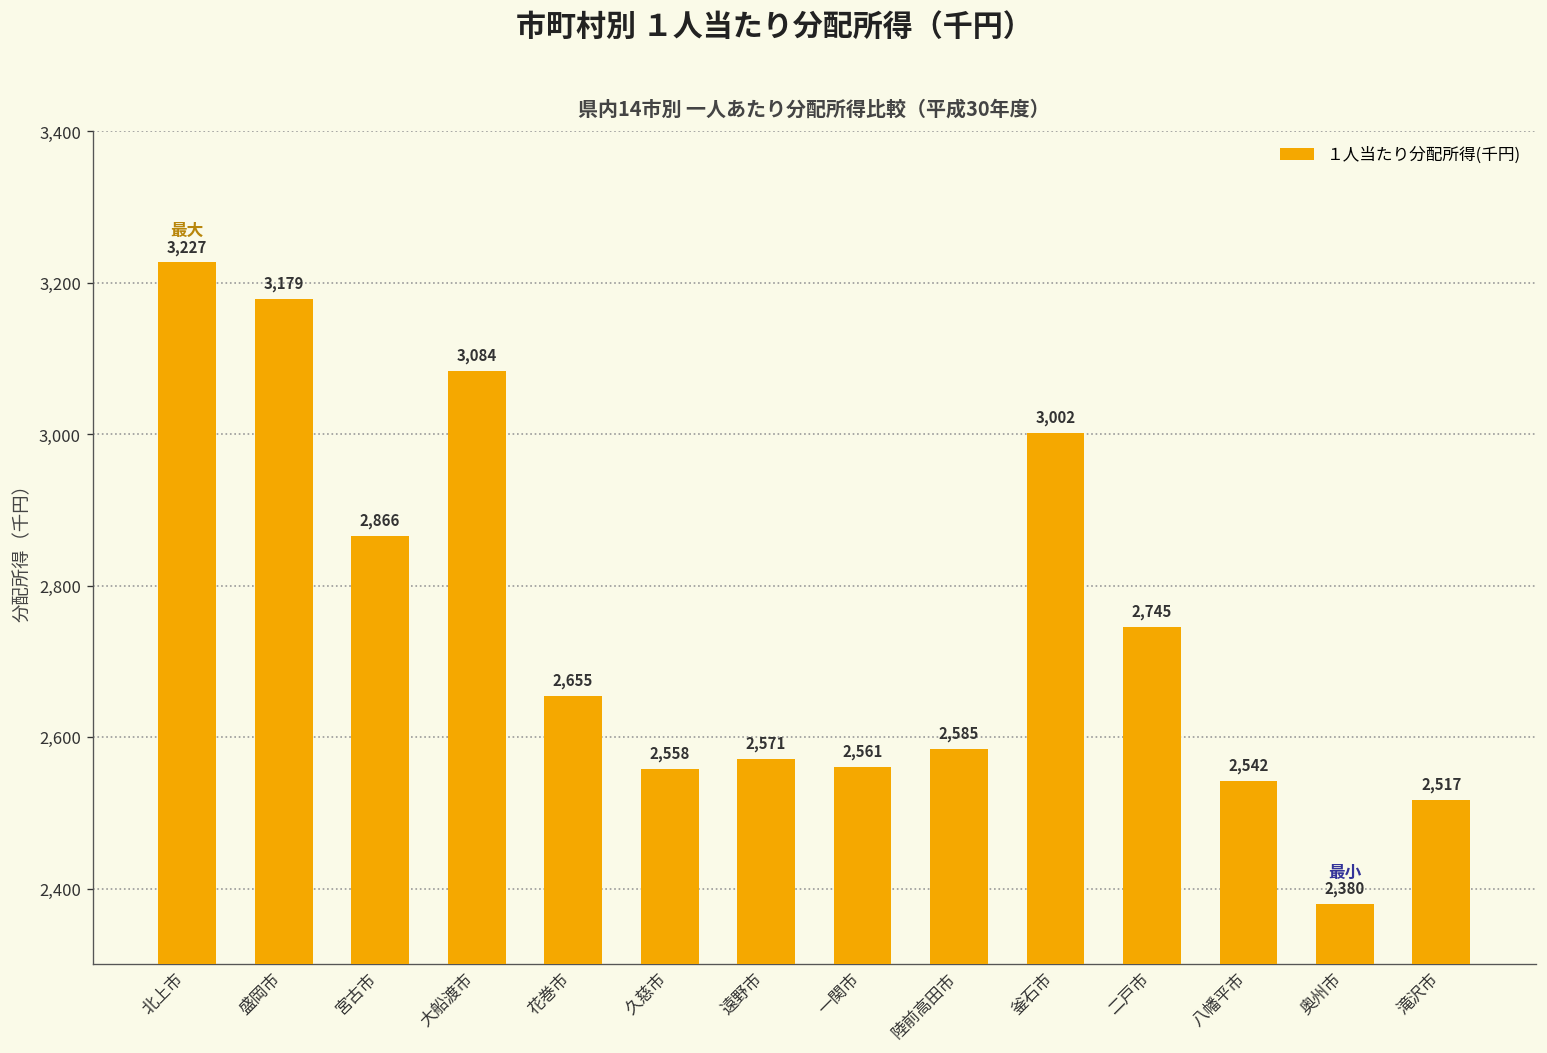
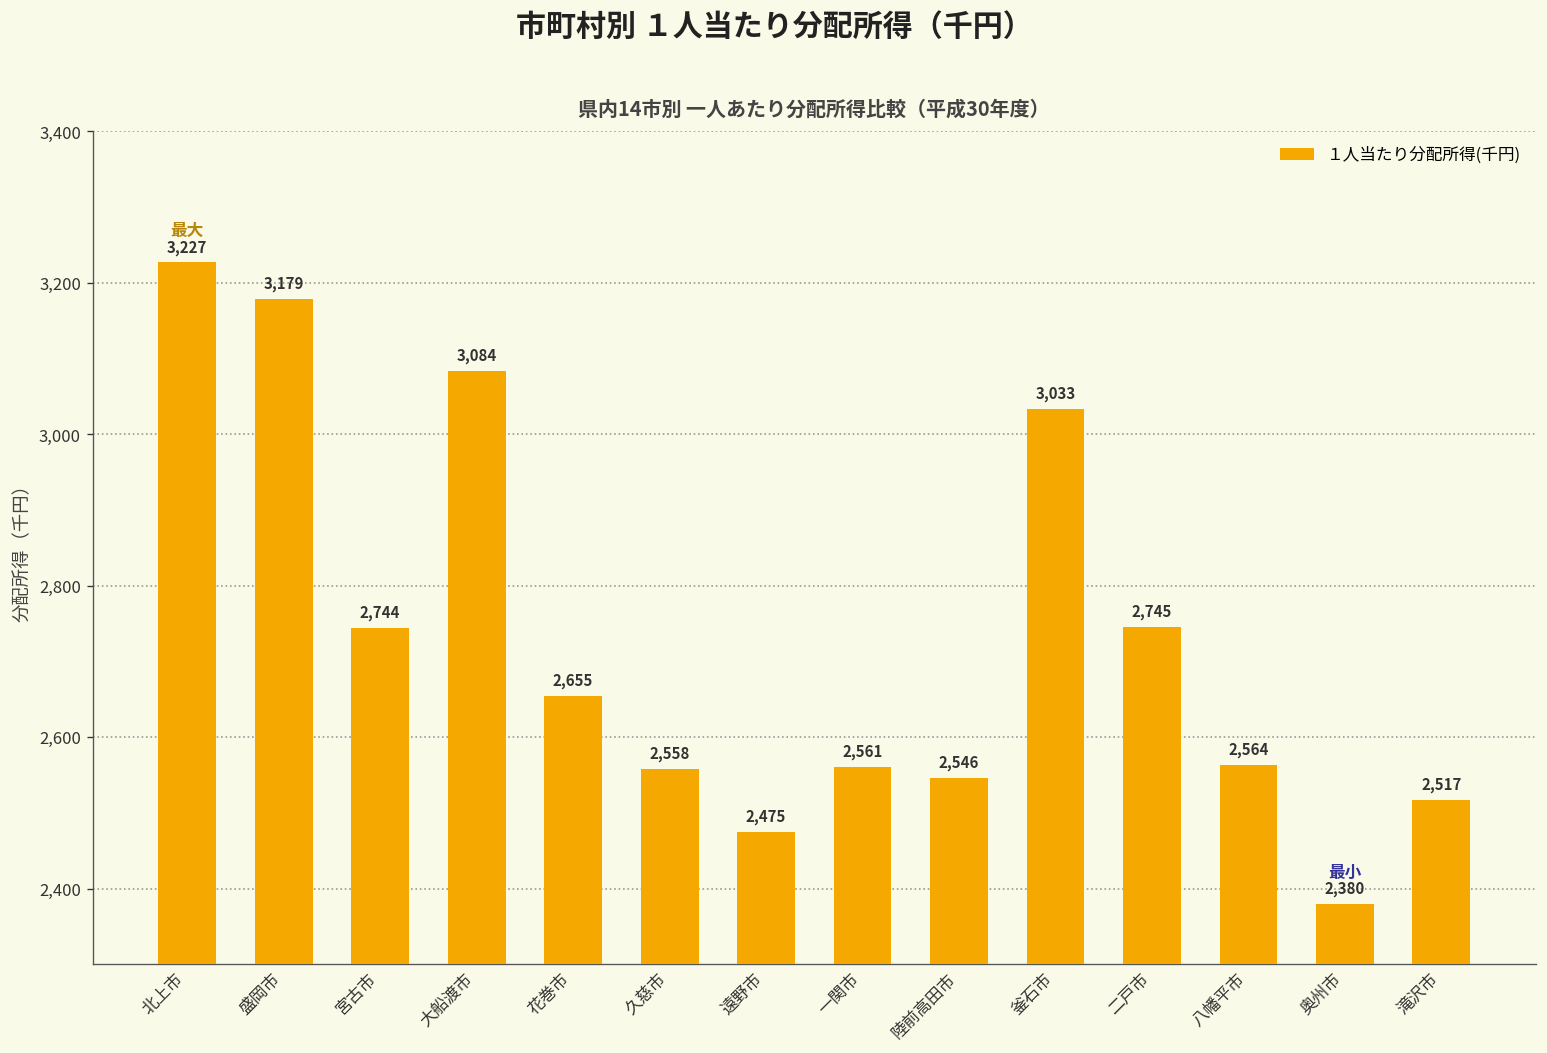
  {
    "北上市": "3,227",
    "盛岡市": "3,179",
-   "宮古市": "2,866",
+   "宮古市": "2,744",
    "大船渡市": "3,084",
    "花巻市": "2,655",
    "久慈市": "2,558",
-   "遠野市": "2,571",
+   "遠野市": "2,475",
    "一関市": "2,561",
-   "陸前高田市": "2,585",
-   "釜石市": "3,002",
+   "陸前高田市": "2,546",
+   "釜石市": "3,033",
    "二戸市": "2,745",
-   "八幡平市": "2,542",
+   "八幡平市": "2,564",
    "奥州市": "2,380",
    "滝沢市": "2,517"
  }
